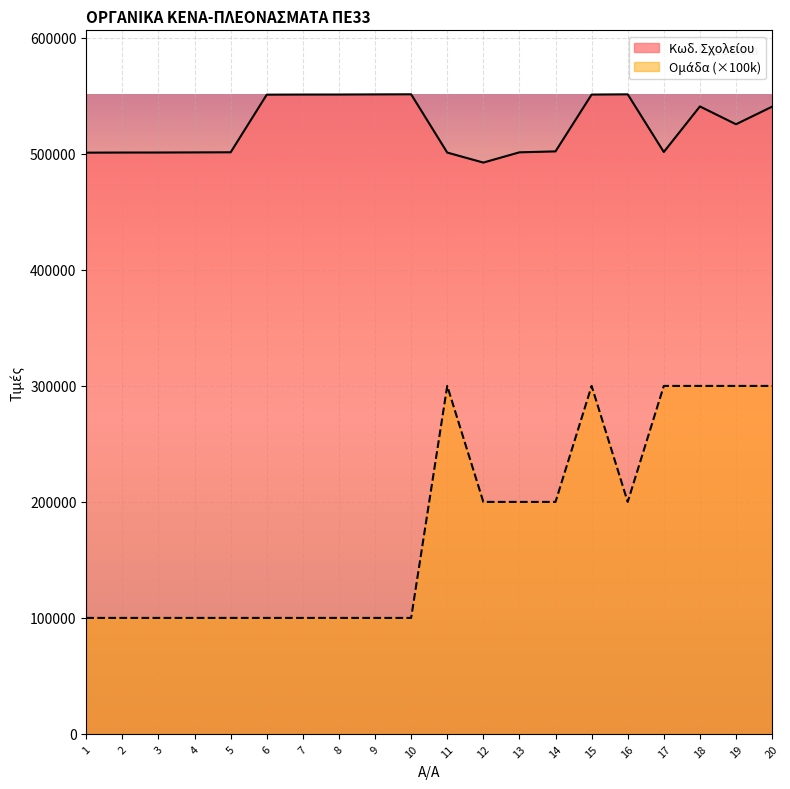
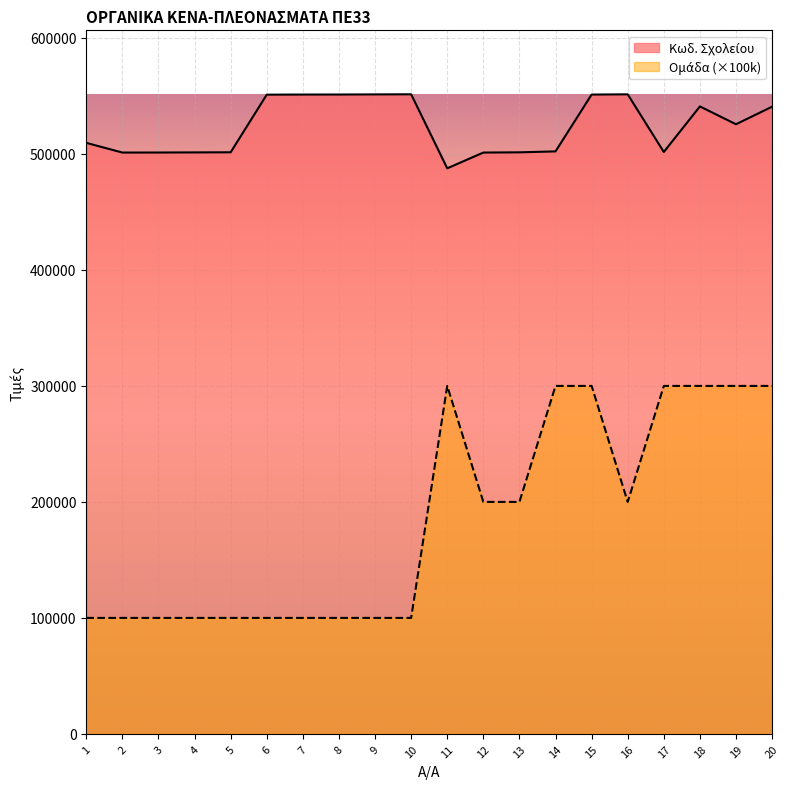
  {
    "Κωδ. Σχολείου": {
-     "1": 501000,
+     "1": 510000,
      "2": 501000,
      "3": 501000,
      "4": 501000,
      "5": 501000,
      "6": 551000,
      "7": 551000,
      "8": 551000,
      "9": 551000,
      "10": 551000,
-     "11": 501000,
-     "12": 493000,
+     "11": 488000,
+     "12": 501000,
      "13": 501000,
      "14": 502000,
      "15": 551000,
      "16": 551000,
      "17": 502000,
      "18": 541000,
      "19": 526000,
      "20": 541000
    },
    "Ομάδα (×100k)": {
      "1": 100000,
      "2": 100000,
      "3": 100000,
      "4": 100000,
      "5": 100000,
      "6": 100000,
      "7": 100000,
      "8": 100000,
      "9": 100000,
      "10": 100000,
      "11": 300000,
      "12": 200000,
      "13": 200000,
-     "14": 200000,
+     "14": 300000,
      "15": 300000,
      "16": 200000,
      "17": 300000,
      "18": 300000,
      "19": 300000,
      "20": 300000
    }
  }
